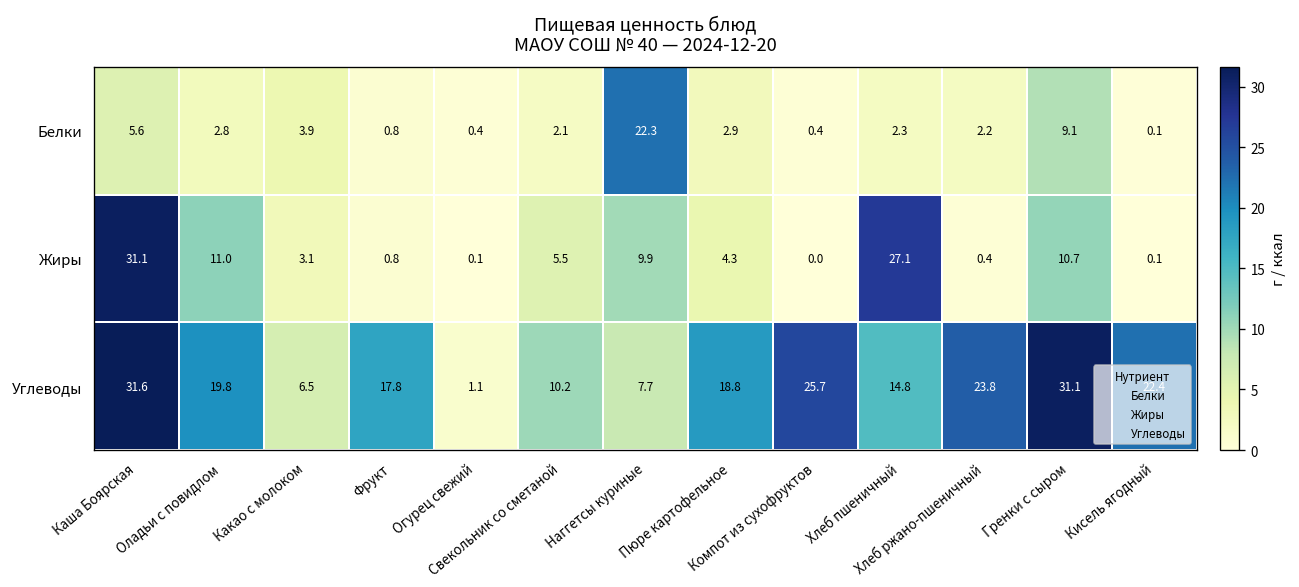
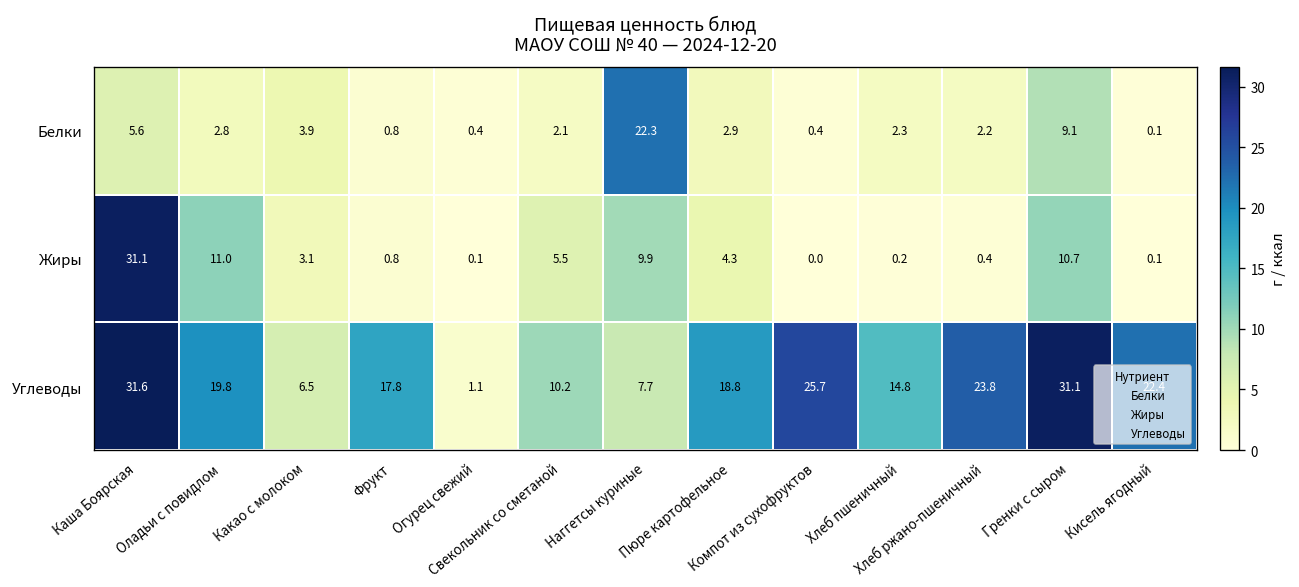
  {
    "Белки": {
      "Каша Боярская": 5.6,
      "Оладьи с повидлом": 2.8,
      "Какао с молоком": 3.9,
      "Фрукт": 0.8,
      "Огурец свежий": 0.4,
      "Свекольник со сметаной": 2.1,
      "Наггетсы куриные": 22.3,
      "Пюре картофельное": 2.9,
      "Компот из сухофруктов": 0.4,
      "Хлеб пшеничный": 2.3,
      "Хлеб ржано-пшеничный": 2.2,
      "Гренки с сыром": 9.1,
      "Кисель ягодный": 0.1
    },
    "Жиры": {
      "Каша Боярская": 31.1,
      "Оладьи с повидлом": 11.0,
      "Какао с молоком": 3.1,
      "Фрукт": 0.8,
      "Огурец свежий": 0.1,
      "Свекольник со сметаной": 5.5,
      "Наггетсы куриные": 9.9,
      "Пюре картофельное": 4.3,
      "Компот из сухофруктов": 0.0,
-     "Хлеб пшеничный": 27.1,
+     "Хлеб пшеничный": 0.2,
      "Хлеб ржано-пшеничный": 0.4,
      "Гренки с сыром": 10.7,
      "Кисель ягодный": 0.1
    },
    "Углеводы": {
      "Каша Боярская": 31.6,
      "Оладьи с повидлом": 19.8,
      "Какао с молоком": 6.5,
      "Фрукт": 17.8,
      "Огурец свежий": 1.1,
      "Свекольник со сметаной": 10.2,
      "Наггетсы куриные": 7.7,
      "Пюре картофельное": 18.8,
      "Компот из сухофруктов": 25.7,
      "Хлеб пшеничный": 14.8,
      "Хлеб ржано-пшеничный": 23.8,
      "Гренки с сыром": 31.1
    }
  }
